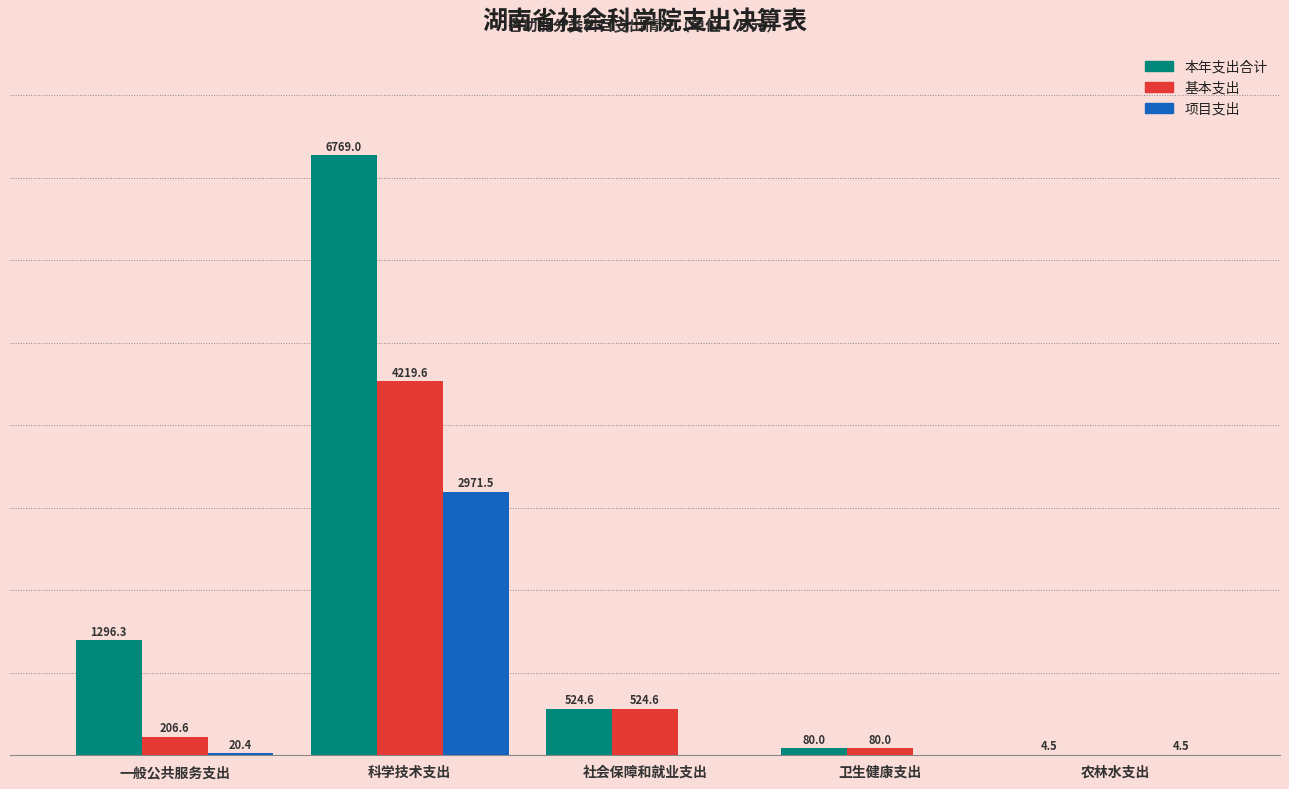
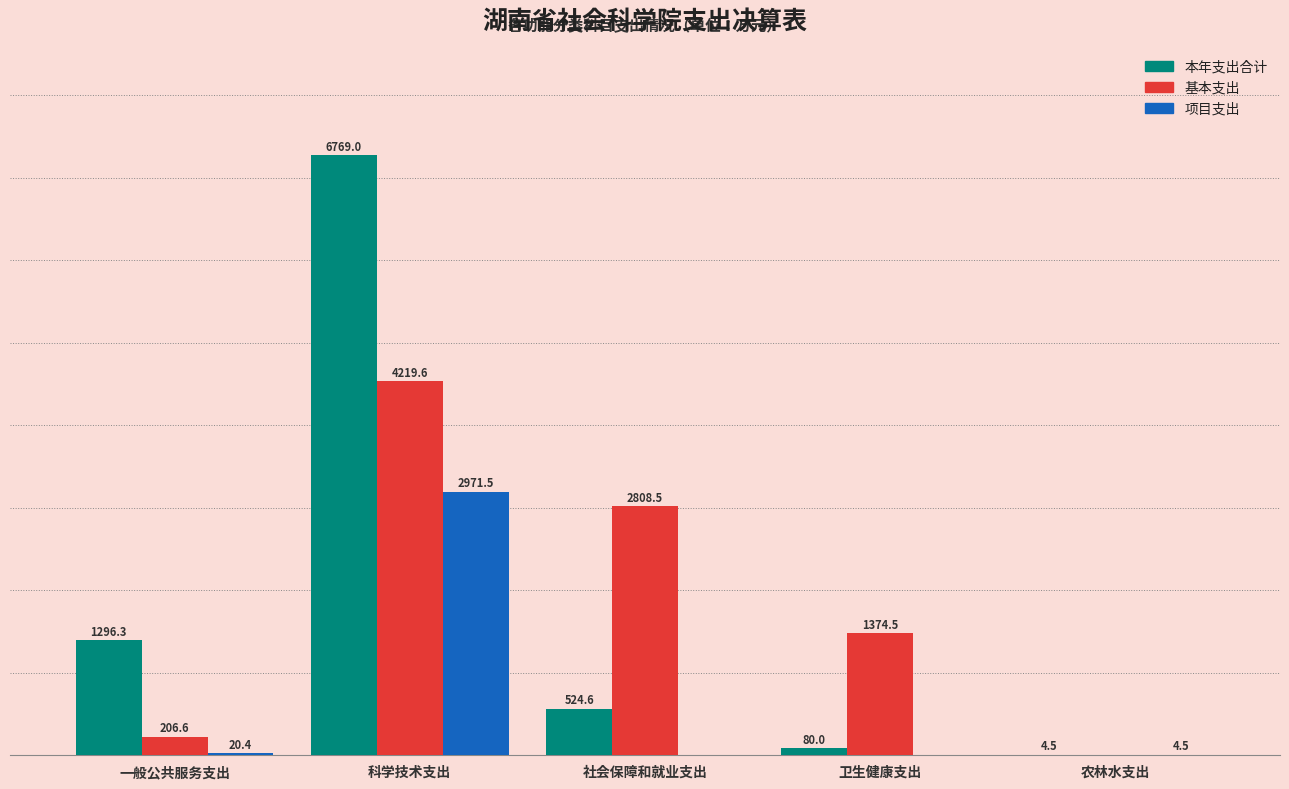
  {
    "本年支出合计": {
      "一般公共服务支出": 1296.3,
      "科学技术支出": 6769.0,
      "社会保障和就业支出": 524.6,
      "卫生健康支出": 80.0,
      "农林水支出": 4.5
    },
    "基本支出": {
      "一般公共服务支出": 206.6,
      "科学技术支出": 4219.6,
-     "社会保障和就业支出": 524.6,
-     "卫生健康支出": 80.0
+     "社会保障和就业支出": 2808.5,
+     "卫生健康支出": 1374.5
    },
    "项目支出": {
      "一般公共服务支出": 20.4,
      "科学技术支出": 2971.5,
      "农林水支出": 4.5
    }
  }
